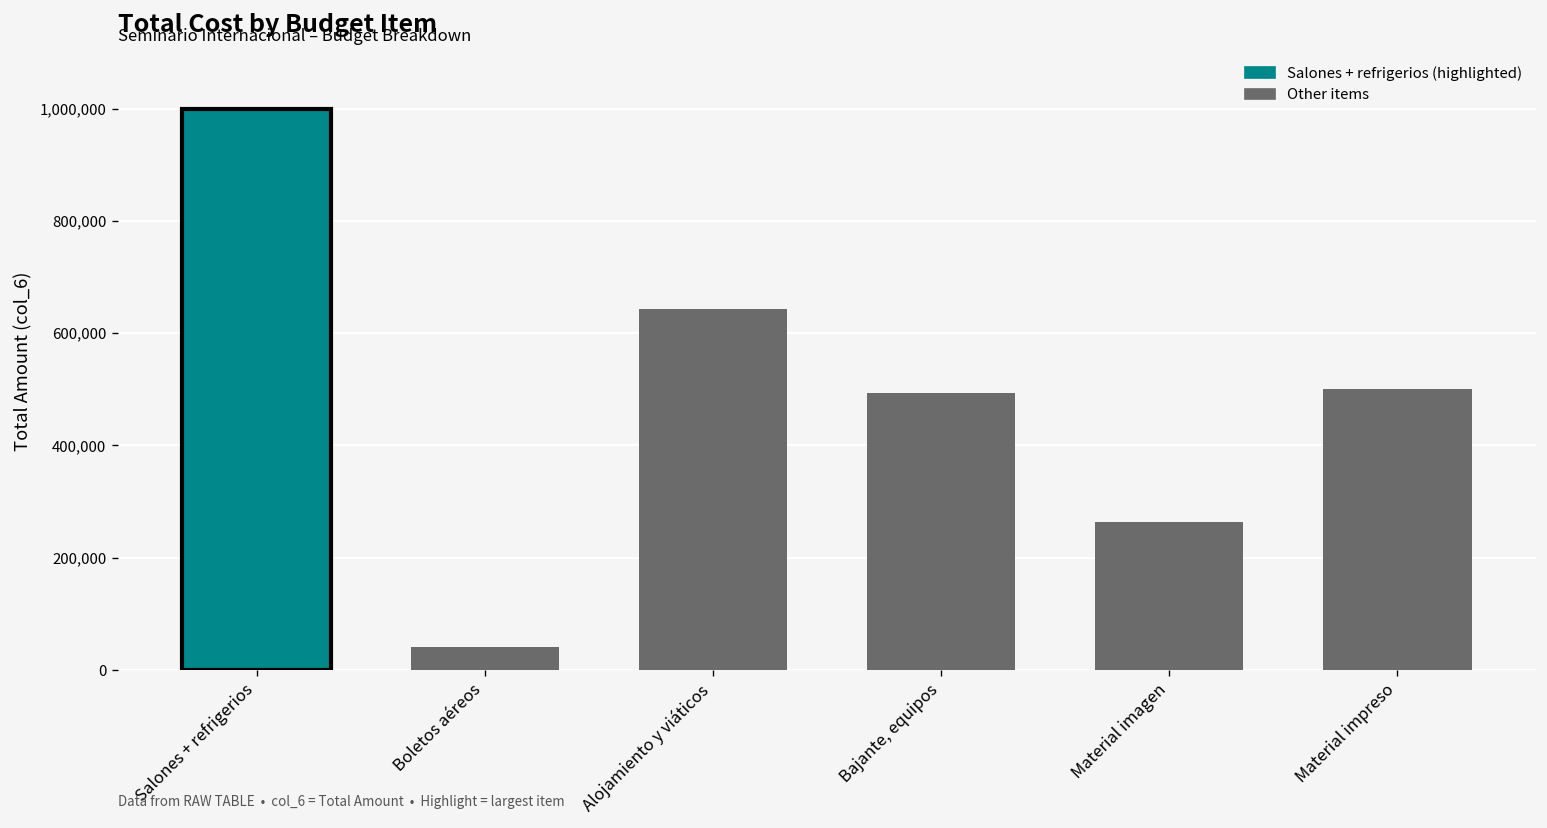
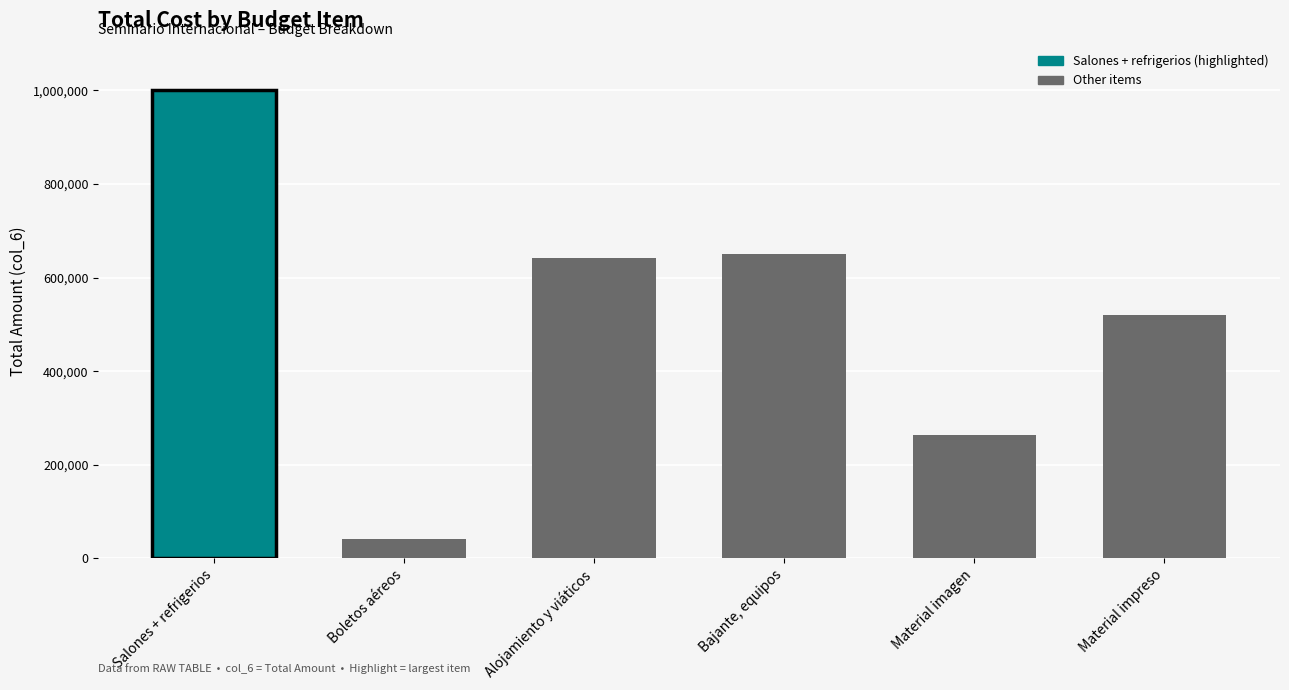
  {
    "Salones + refrigerios": "1,000,000",
    "Boletos aéreos": "40,000",
    "Alojamiento y viáticos": "640,000",
-   "Bajante, equipos": "490,000",
+   "Bajante, equipos": "650,000",
    "Material imagen": "260,000",
-   "Material impreso": "500,000"
+   "Material impreso": "520,000"
  }
